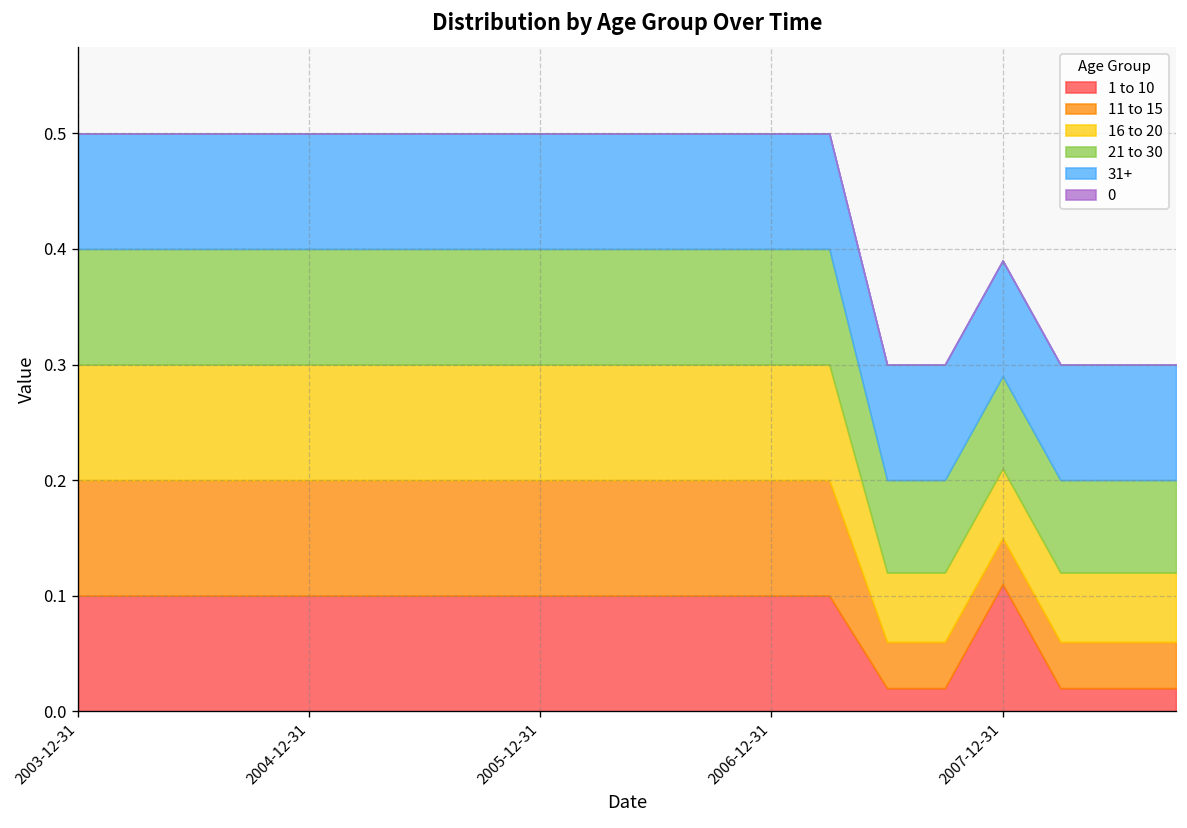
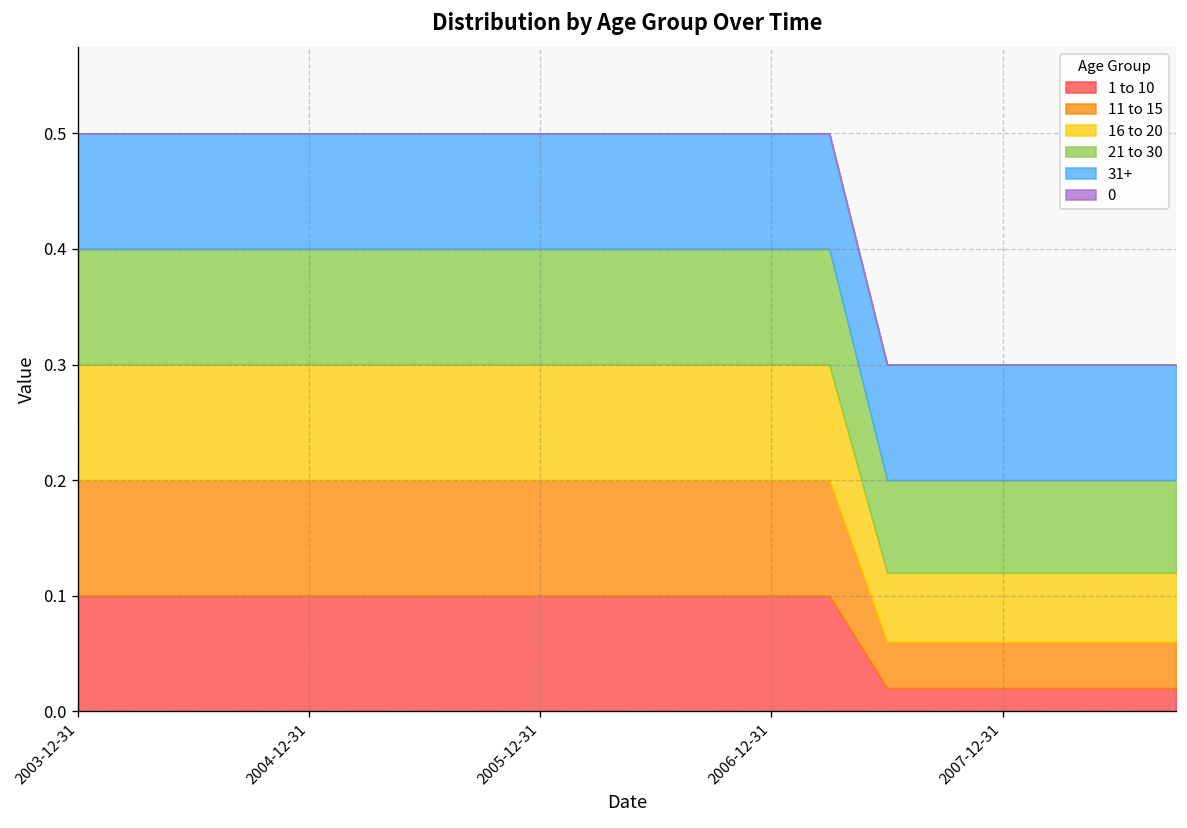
  {
    "1 to 10": {
      "2003-12-31": 0.10,
      "2004-12-31": 0.10,
      "2005-12-31": 0.10,
      "2006-12-31": 0.10,
-     "2007-12-31": 0.11
+     "2007-12-31": 0.02
    },
    "11 to 15": {
      "2003-12-31": 0.10,
      "2004-12-31": 0.10,
      "2005-12-31": 0.10,
      "2006-12-31": 0.10,
      "2007-12-31": 0.04
    },
    "16 to 20": {
      "2003-12-31": 0.10,
      "2004-12-31": 0.10,
      "2005-12-31": 0.10,
      "2006-12-31": 0.10,
      "2007-12-31": 0.06
    },
    "21 to 30": {
      "2003-12-31": 0.10,
      "2004-12-31": 0.10,
      "2005-12-31": 0.10,
      "2006-12-31": 0.10,
      "2007-12-31": 0.08
    }
  }
